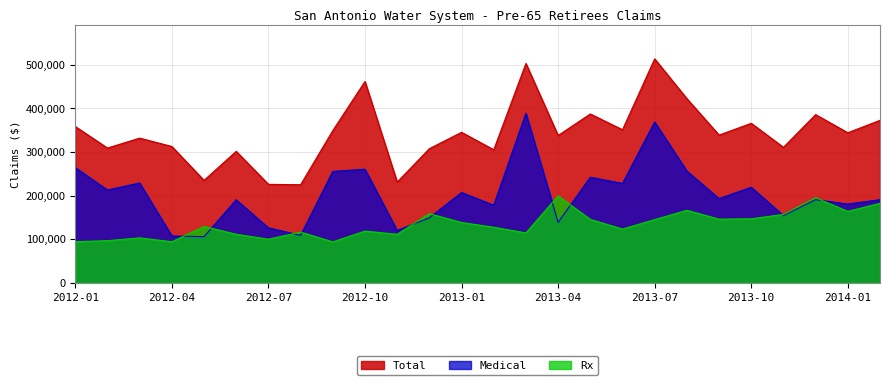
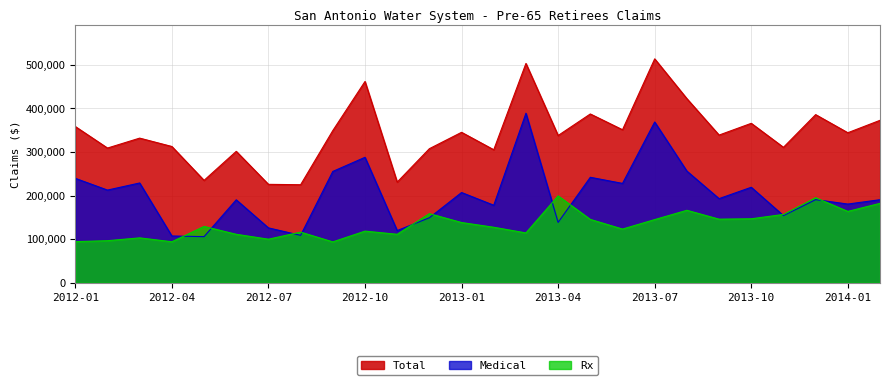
  {
    "Total": {
      "2012-01": "360,000",
      "2012-04": "310,000",
      "2012-07": "230,000",
      "2012-10": "460,000",
      "2013-01": "350,000",
      "2013-04": "340,000",
      "2013-07": "510,000",
      "2013-10": "370,000",
      "2014-01": "340,000"
    },
    "Medical": {
-     "2012-01": "260,000",
+     "2012-01": "240,000",
      "2012-04": "110,000",
      "2012-07": "130,000",
-     "2012-10": "260,000",
+     "2012-10": "290,000",
      "2013-01": "210,000",
      "2013-04": "140,000",
      "2013-07": "370,000",
      "2013-10": "220,000",
      "2014-01": "180,000"
    },
    "Rx": {
      "2012-01": "90,000",
      "2012-04": "90,000",
      "2012-07": "100,000",
      "2012-10": "120,000",
      "2013-01": "140,000",
      "2013-04": "200,000",
      "2013-07": "140,000",
      "2013-10": "150,000",
      "2014-01": "160,000"
    }
  }
